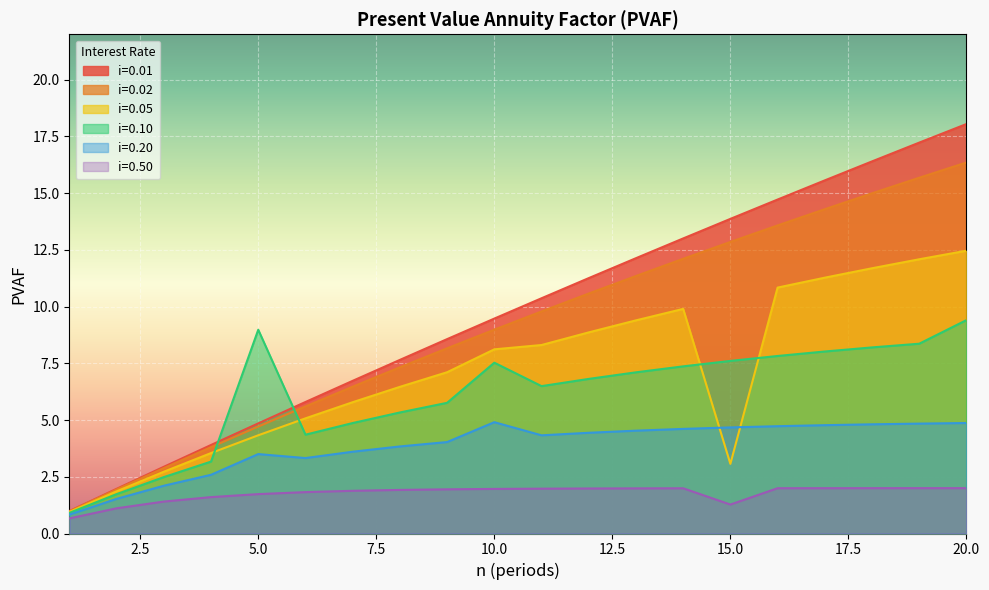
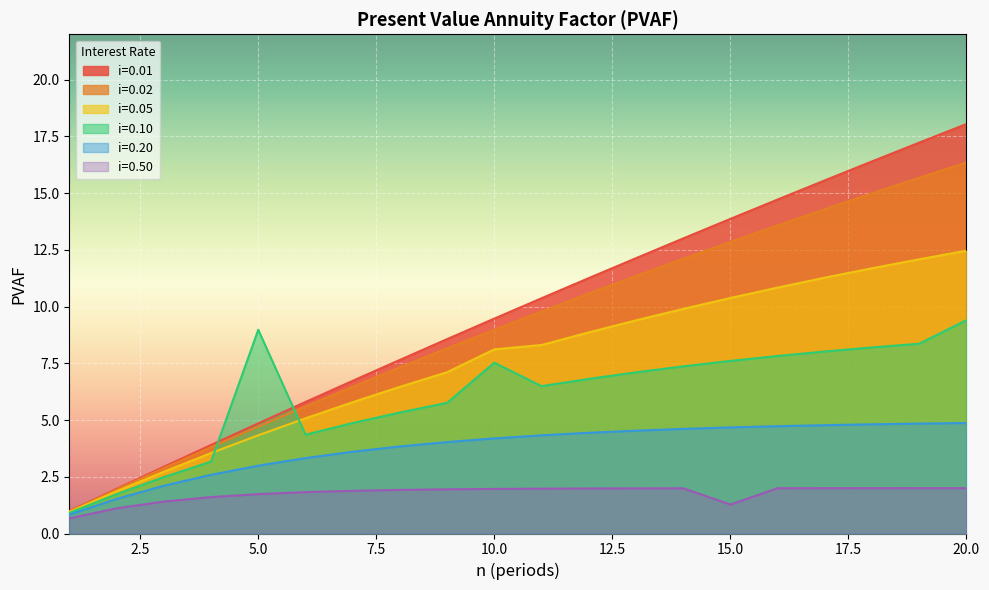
  {
    "i=0.05": {
      "5.0": 4.3,
      "10.0": 8.1,
-     "15.0": 3.1,
+     "15.0": 10.4,
      "20.0": 12.5
    },
    "i=0.10": {
      "5.0": 9.0,
      "10.0": 7.5,
      "15.0": 7.6,
      "20.0": 9.4
    },
    "i=0.20": {
-     "5.0": 3.5,
-     "10.0": 4.9,
+     "5.0": 3.0,
+     "10.0": 4.2,
      "15.0": 4.7,
      "20.0": 4.9
    },
    "i=0.50": {
      "5.0": 1.7,
      "10.0": 2.0,
      "15.0": 1.3,
      "20.0": 2.0
    }
  }
